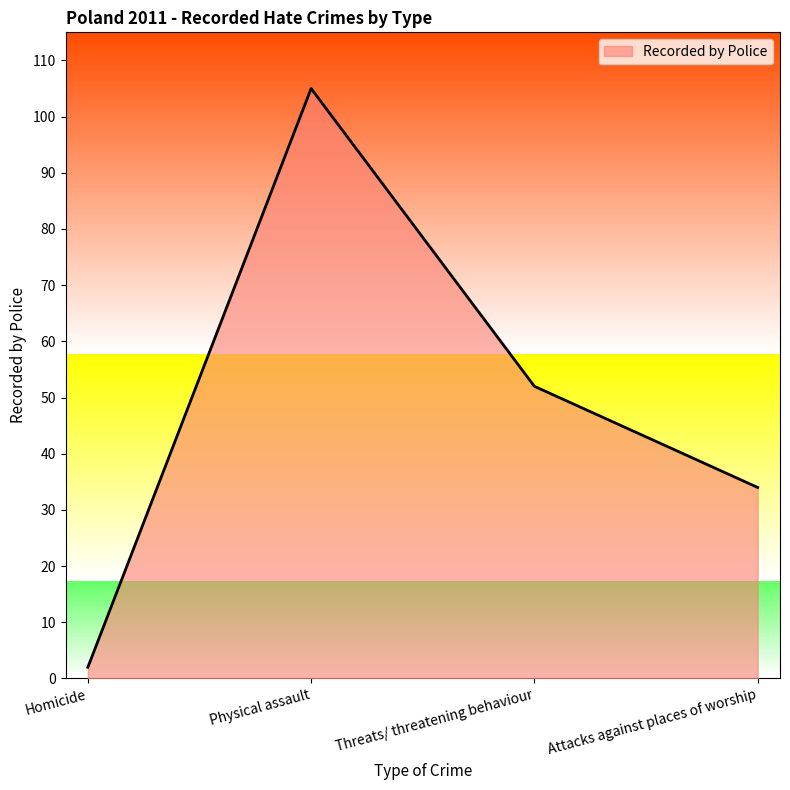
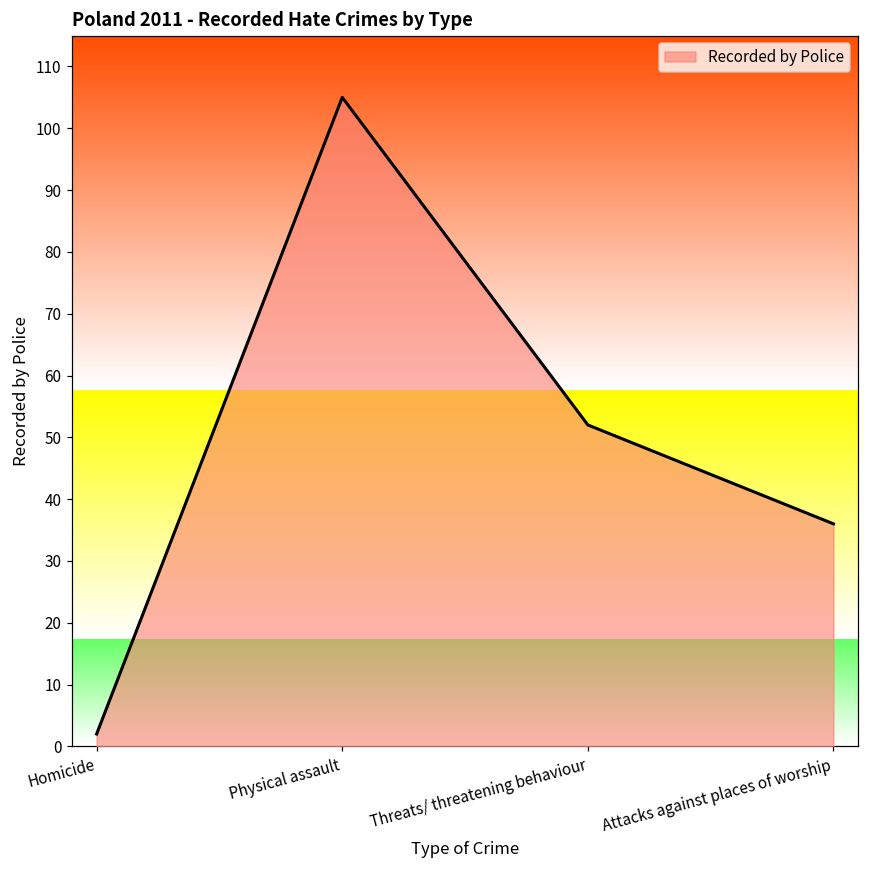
  {
    "Homicide": 2,
    "Physical assault": 105,
    "Threats/ threatening behaviour": 52,
-   "Attacks against places of worship": 34
+   "Attacks against places of worship": 36
  }
